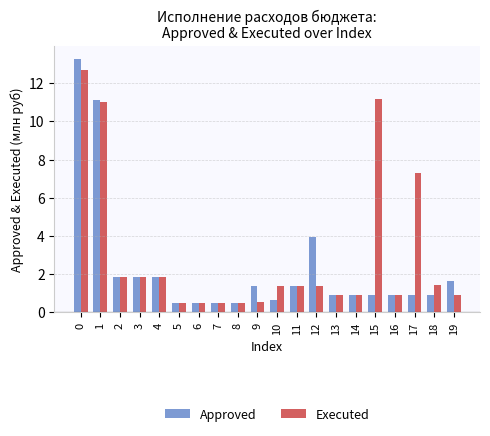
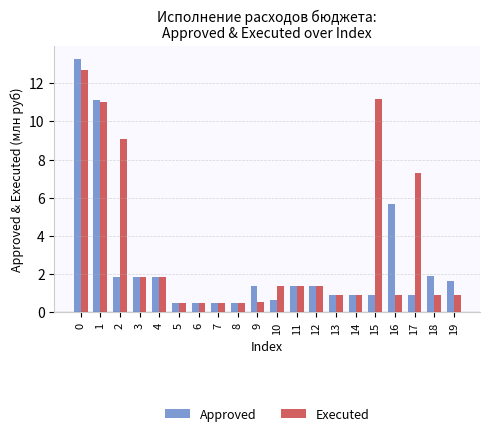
  {
    "Approved": {
      "0": 13.3,
      "1": 11.1,
      "2": 1.9,
      "3": 1.9,
      "4": 1.9,
      "5": 0.5,
      "6": 0.5,
      "7": 0.5,
      "8": 0.5,
      "9": 1.4,
      "10": 0.6,
      "11": 1.4,
-     "12": 3.9,
+     "12": 1.4,
      "13": 0.9,
      "14": 0.9,
      "15": 0.9,
-     "16": 0.9,
+     "16": 5.7,
      "17": 0.9,
-     "18": 0.9,
+     "18": 1.9,
      "19": 1.6
    },
    "Executed": {
      "0": 12.7,
      "1": 11.0,
-     "2": 1.8,
+     "2": 9.1,
      "3": 1.8,
      "4": 1.8,
      "5": 0.5,
      "6": 0.5,
      "7": 0.5,
      "8": 0.5,
      "9": 0.6,
      "10": 1.4,
      "11": 1.4,
      "12": 1.4,
      "13": 0.9,
      "14": 0.9,
      "15": 11.2,
      "16": 0.9,
      "17": 7.3,
-     "18": 1.4,
+     "18": 0.9,
      "19": 0.9
    }
  }
